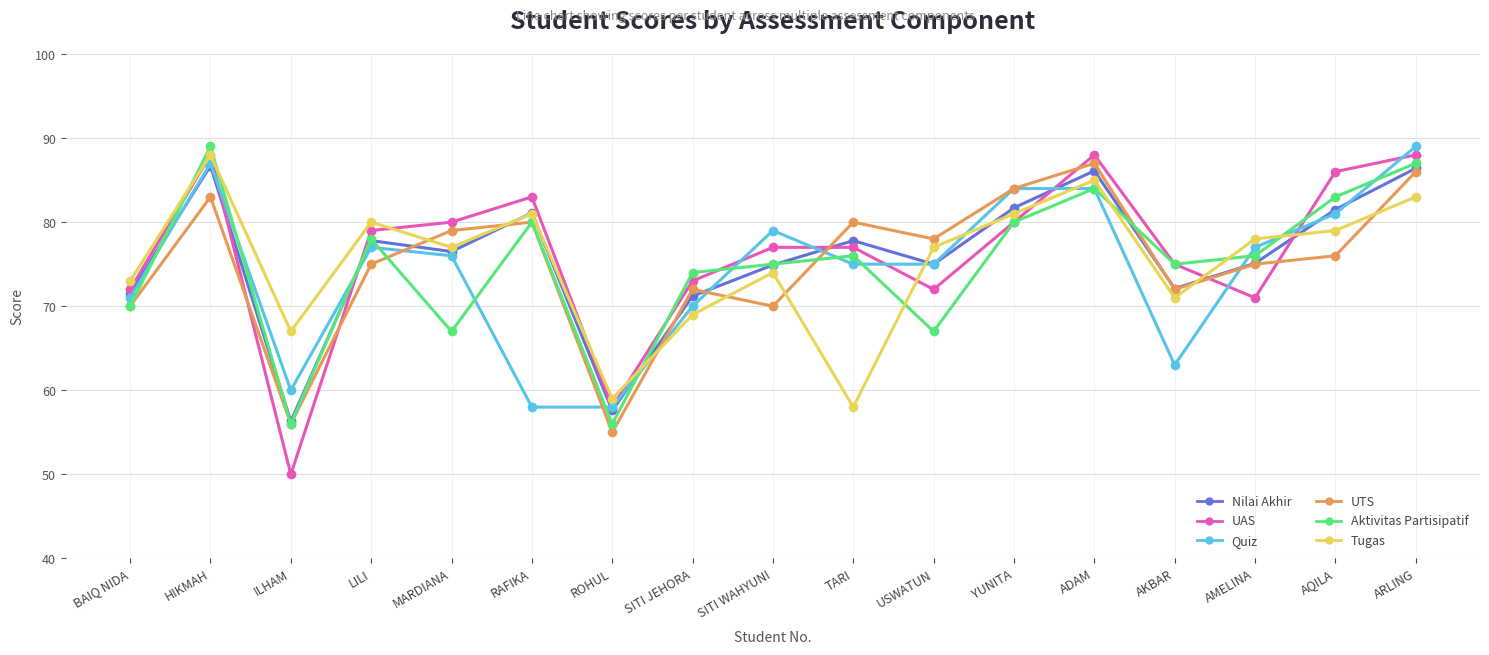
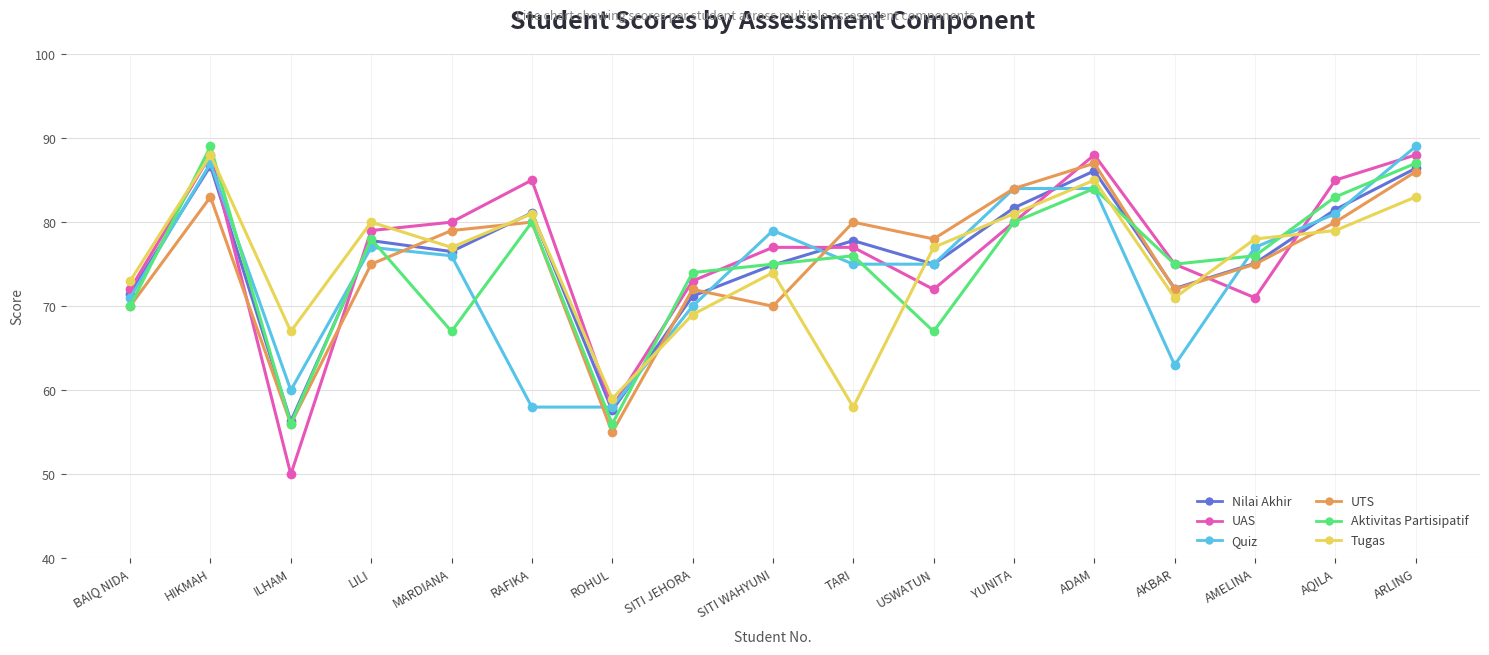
  {
    "Nilai Akhir": {
      "BAIQ NIDA": 72,
      "MARDIANA": 77,
      "ROHUL": 58,
      "SITI JEHORA": 71,
      "TARI": 78,
      "YUNITA": 82,
      "ADAM": 86,
      "AQILA": 82,
      "ARLING": 86
    },
    "UAS": {
      "BAIQ NIDA": 72,
      "ILHAM": 50,
      "LILI": 79,
      "MARDIANA": 80,
-     "RAFIKA": 83,
+     "RAFIKA": 85,
      "SITI JEHORA": 73,
      "SITI WAHYUNI": 77,
      "TARI": 77,
      "USWATUN": 72,
      "ADAM": 88,
      "AMELINA": 71,
-     "AQILA": 86,
+     "AQILA": 85,
      "ARLING": 88
    },
    "Quiz": {
      "BAIQ NIDA": 71,
      "ILHAM": 60,
      "LILI": 77,
      "MARDIANA": 76,
      "RAFIKA": 58,
      "SITI JEHORA": 70,
      "SITI WAHYUNI": 79,
      "TARI": 75,
      "AKBAR": 63,
      "AMELINA": 77,
      "AQILA": 81,
      "ARLING": 89
    },
    "UTS": {
      "HIKMAH": 83,
      "LILI": 75,
      "MARDIANA": 79,
      "ROHUL": 55,
      "SITI JEHORA": 72,
      "SITI WAHYUNI": 70,
      "TARI": 80,
      "USWATUN": 78,
      "ADAM": 87,
-     "AQILA": 76,
+     "AQILA": 80,
      "ARLING": 86
    },
    "Aktivitas Partisipatif": {
      "HIKMAH": 89,
      "MARDIANA": 67,
      "ROHUL": 56,
      "SITI JEHORA": 74,
      "TARI": 76,
      "USWATUN": 67,
      "AMELINA": 76,
      "AQILA": 83,
      "ARLING": 87
    },
    "Tugas": {
      "BAIQ NIDA": 73,
      "ILHAM": 67,
      "LILI": 80,
      "MARDIANA": 77,
      "ROHUL": 59,
      "SITI JEHORA": 69,
      "SITI WAHYUNI": 74,
      "TARI": 58,
      "USWATUN": 77,
      "YUNITA": 81,
      "ADAM": 85,
      "AKBAR": 71,
      "AMELINA": 78,
      "AQILA": 79,
      "ARLING": 83
    }
  }
